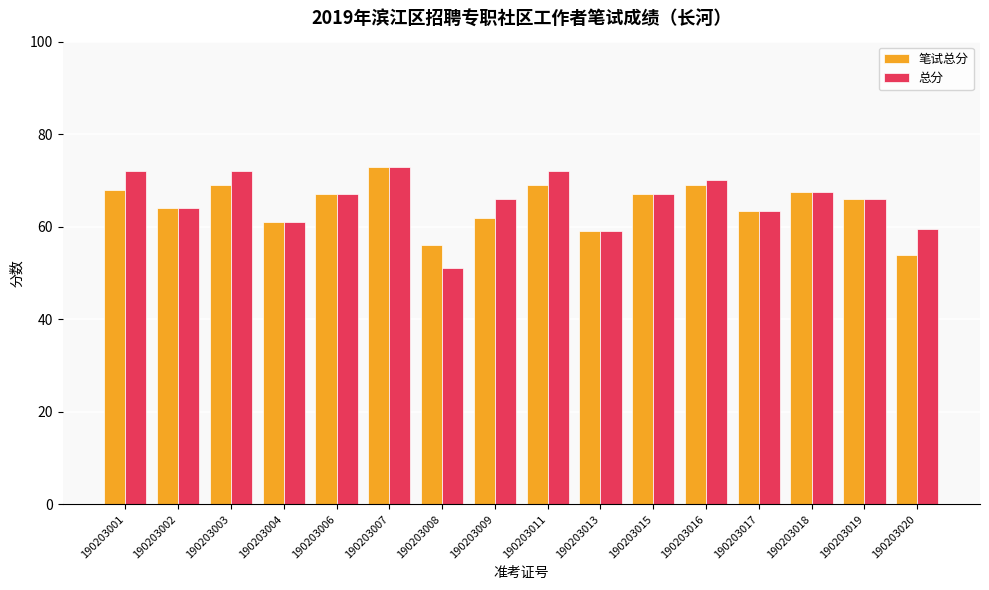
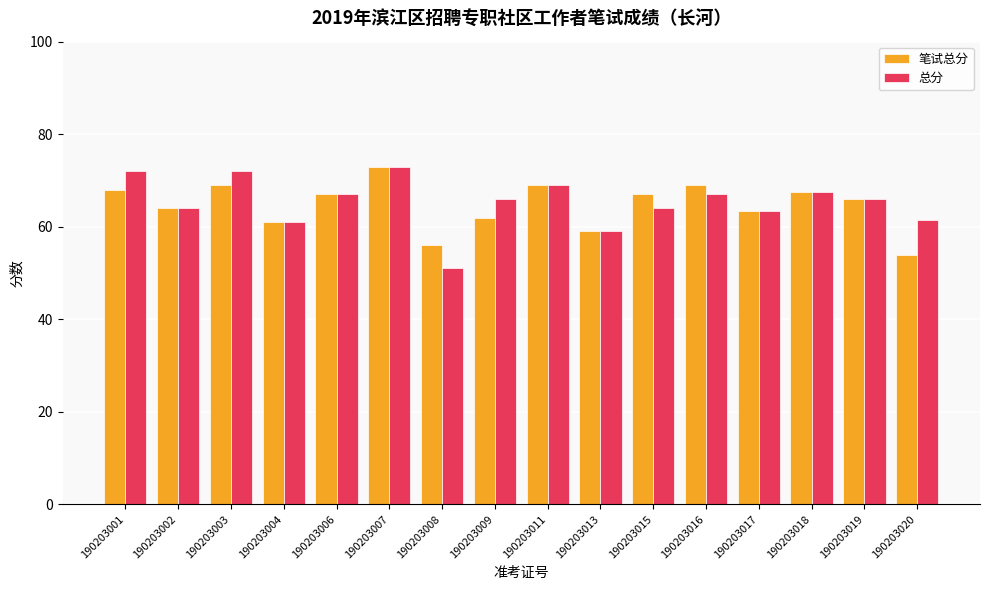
  {
    "笔试总分": {
      "190203001": 68,
      "190203002": 64,
      "190203003": 69,
      "190203004": 61,
      "190203006": 67,
      "190203007": 73,
      "190203008": 56,
      "190203009": 62,
      "190203011": 69,
      "190203013": 59,
      "190203015": 67,
      "190203016": 69,
      "190203017": 64,
      "190203018": 68,
      "190203019": 66,
      "190203020": 54
    },
    "总分": {
      "190203001": 72,
      "190203002": 64,
      "190203003": 72,
      "190203004": 61,
      "190203006": 67,
      "190203007": 73,
      "190203008": 51,
      "190203009": 66,
-     "190203011": 72,
+     "190203011": 69,
      "190203013": 59,
-     "190203015": 67,
-     "190203016": 70,
+     "190203015": 64,
+     "190203016": 67,
      "190203017": 64,
      "190203018": 68,
      "190203019": 66,
-     "190203020": 60
+     "190203020": 62
    }
  }
